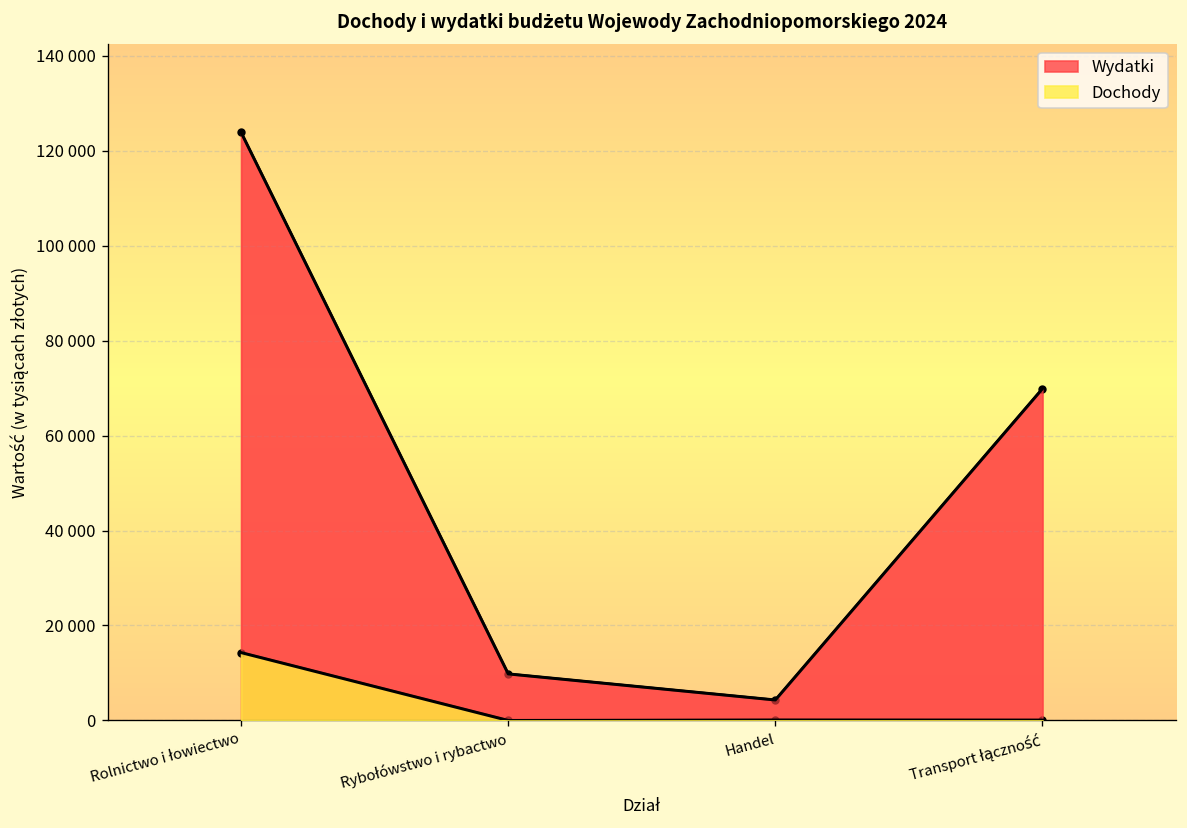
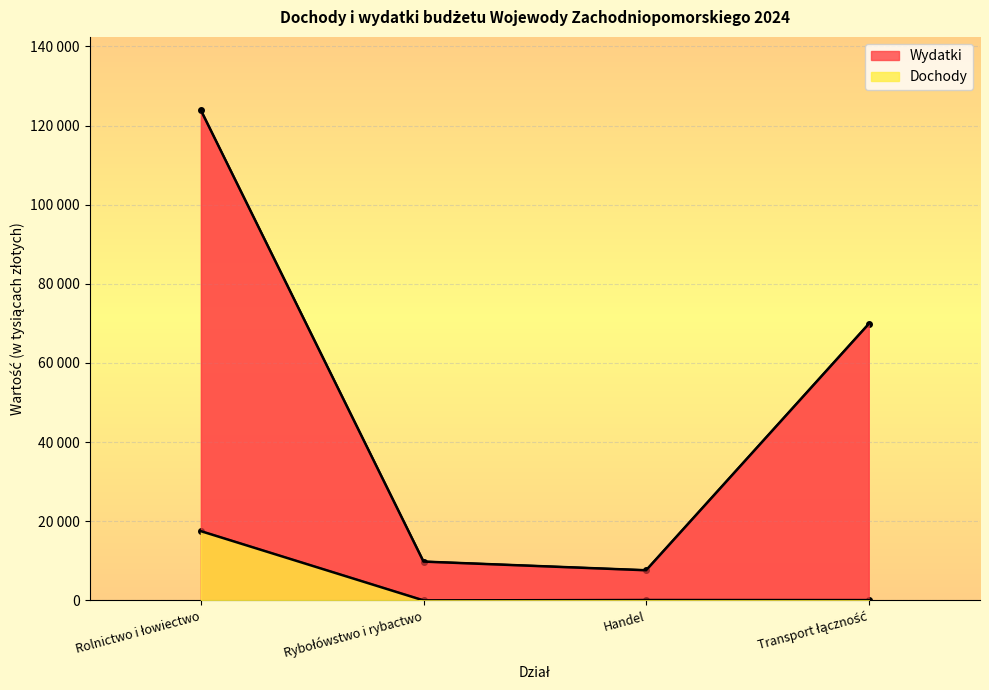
  {
    "Wydatki": {
      "Rolnictwo i łowiectwo": 124000,
      "Rybołówstwo i rybactwo": 10000,
-     "Handel": 4000,
+     "Handel": 8000,
      "Transport łączność": 70000
    },
    "Dochody": {
-     "Rolnictwo i łowiectwo": 14000,
+     "Rolnictwo i łowiectwo": 17000,
      "Rybołówstwo i rybactwo": 0,
      "Handel": 0,
      "Transport łączność": 0
    }
  }
